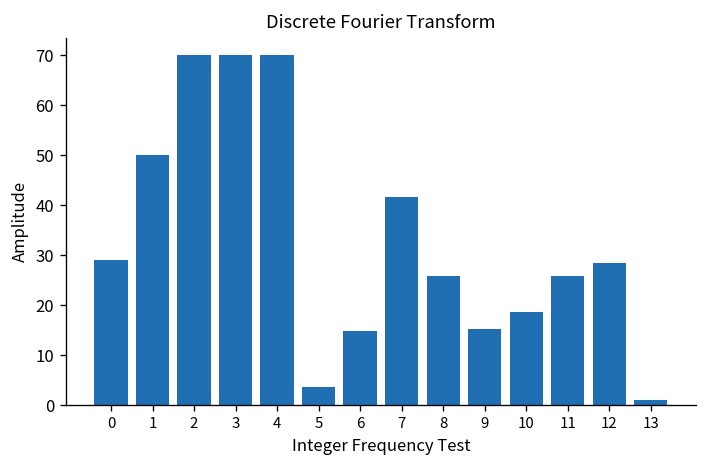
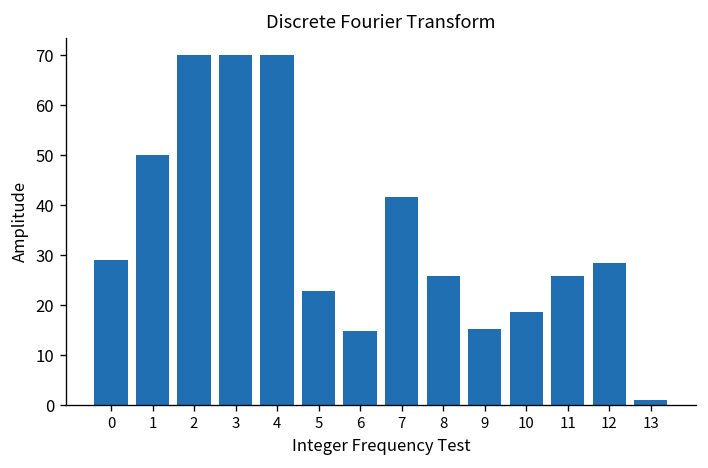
  {
    "0": 29,
    "1": 50,
    "2": 70,
    "3": 70,
    "4": 70,
-   "5": 4,
+   "5": 23,
    "6": 15,
    "7": 42,
    "8": 26,
    "9": 15,
    "10": 19,
    "11": 26,
    "12": 28,
    "13": 1
  }
